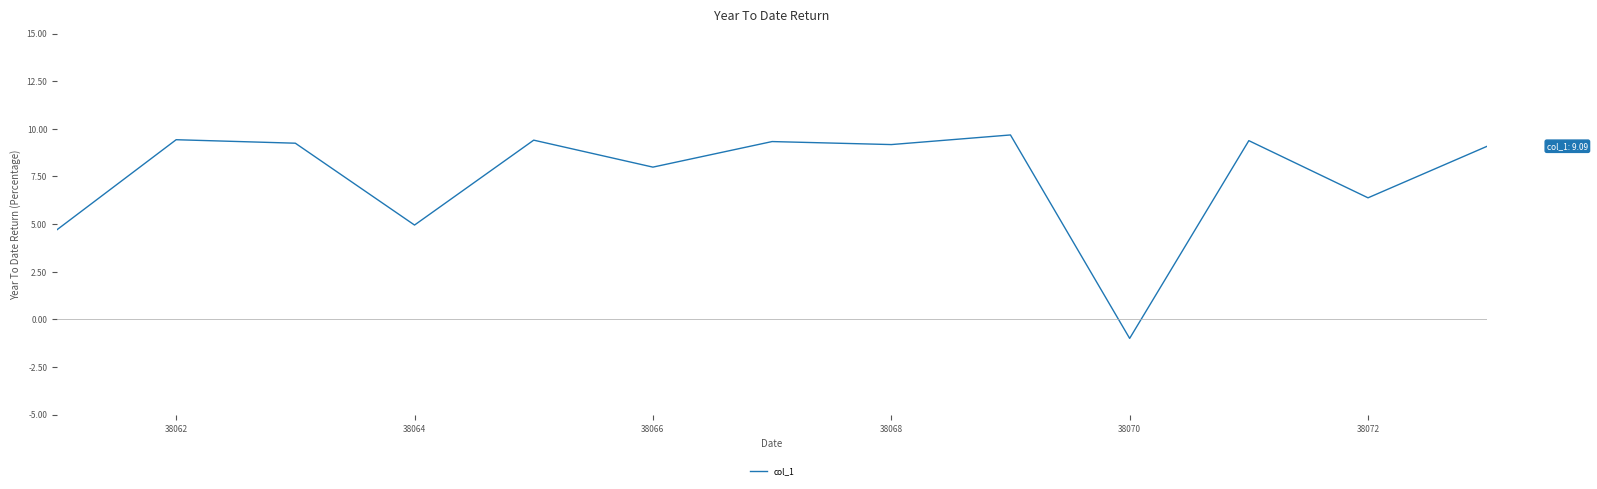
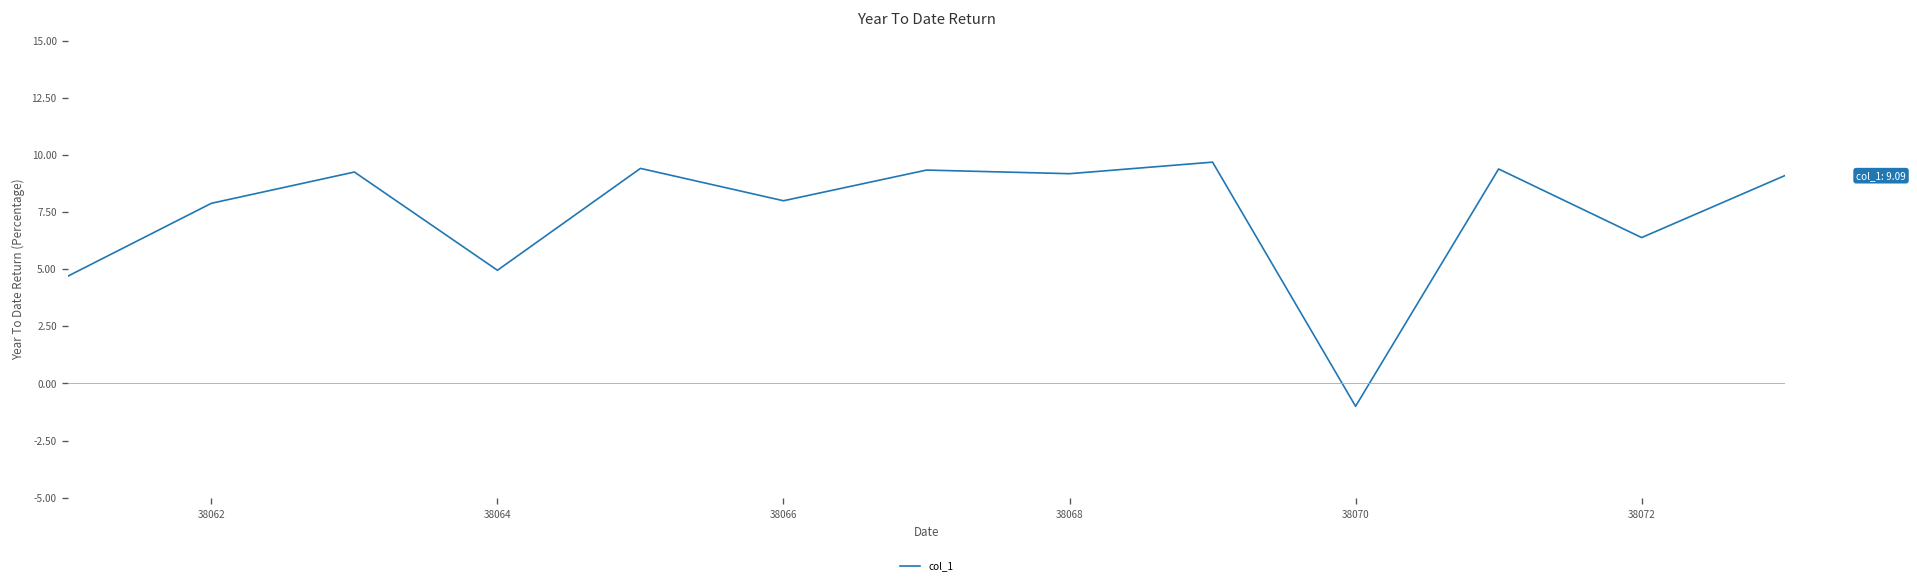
  {
-   "38062": 9.4,
+   "38062": 7.9,
    "38064": 5.0,
    "38066": 8.0,
    "38068": 9.2,
    "38070": -1.0,
    "38072": 6.4
  }
